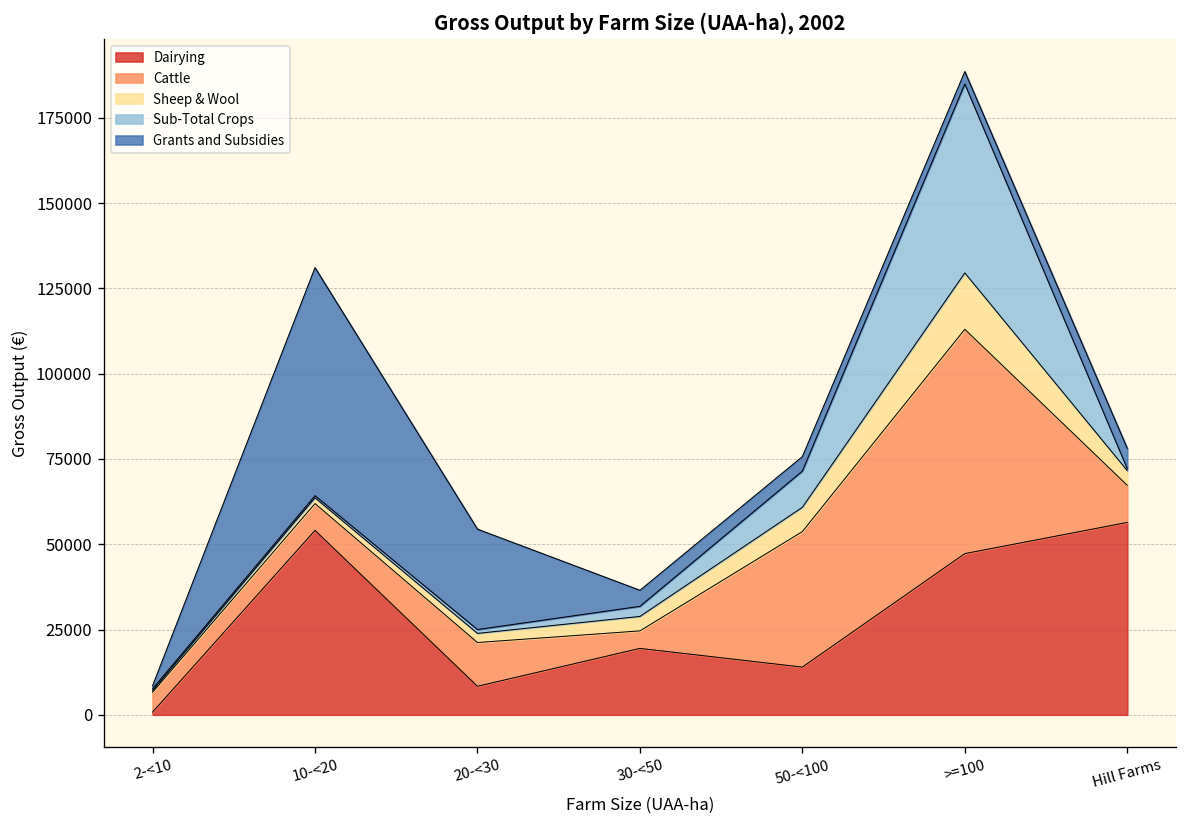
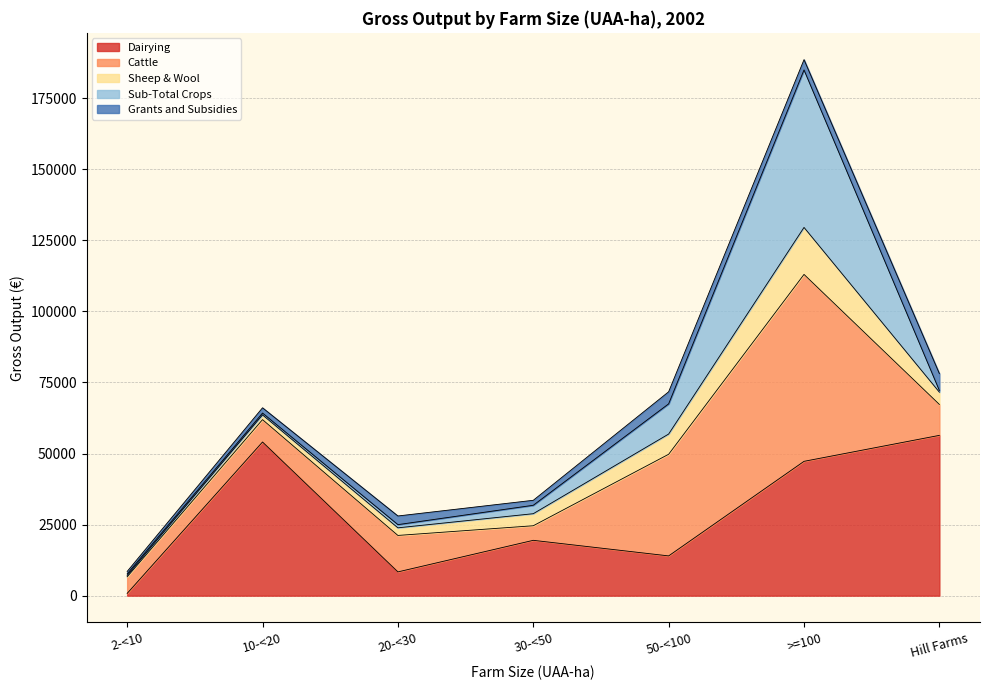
  {
    "Dairying": {
      "2-<10": 1000,
      "10-<20": 54000,
      "20-<30": 8000,
      "30-<50": 19000,
      "50-<100": 14000,
      ">=100": 47000,
      "Hill Farms": 56000
    },
    "Cattle": {
      "10-<20": 8000,
      "20-<30": 13000,
      "30-<50": 5000,
-     "50-<100": 40000,
+     "50-<100": 36000,
      ">=100": 66000,
      "Hill Farms": 11000
    },
    "Sheep & Wool": {
      "20-<30": 3000,
      "30-<50": 4000,
      "50-<100": 7000,
      ">=100": 17000
    },
    "Sub-Total Crops": {
      "20-<30": 1000,
      "30-<50": 3000,
      "50-<100": 11000,
      ">=100": 55000
    },
    "Grants and Subsidies": {
-     "10-<20": 67000,
-     "20-<30": 29000,
-     "30-<50": 5000,
+     "10-<20": 2000,
+     "20-<30": 3000,
+     "30-<50": 2000,
      "50-<100": 4000,
      ">=100": 4000,
      "Hill Farms": 6000
    }
  }
